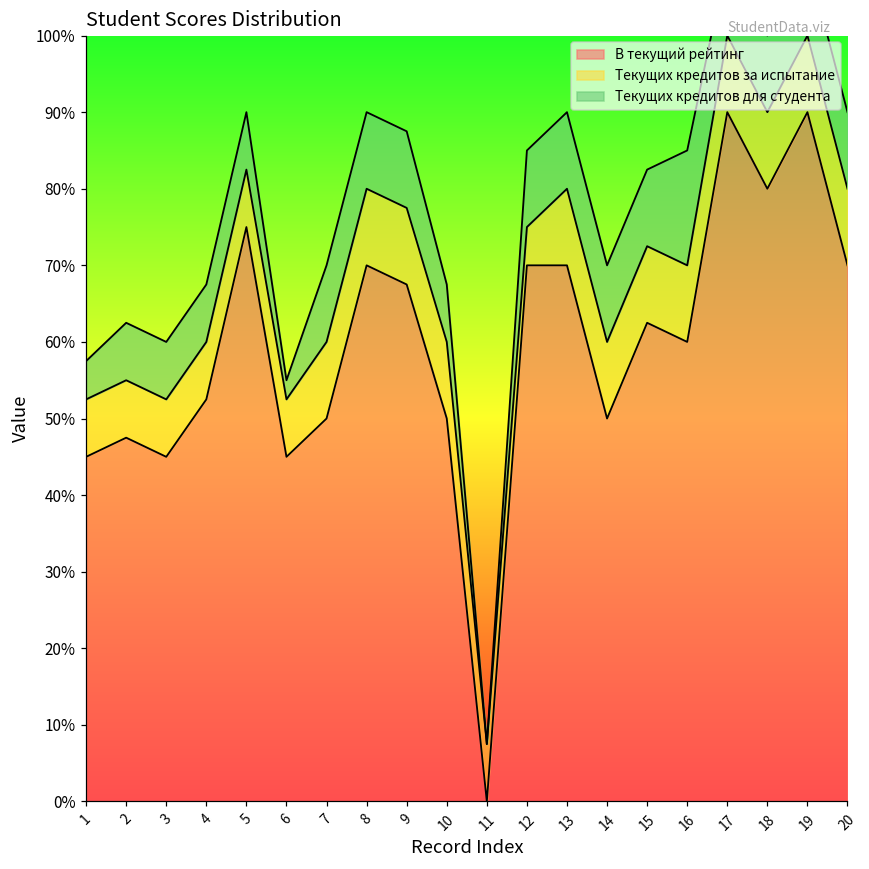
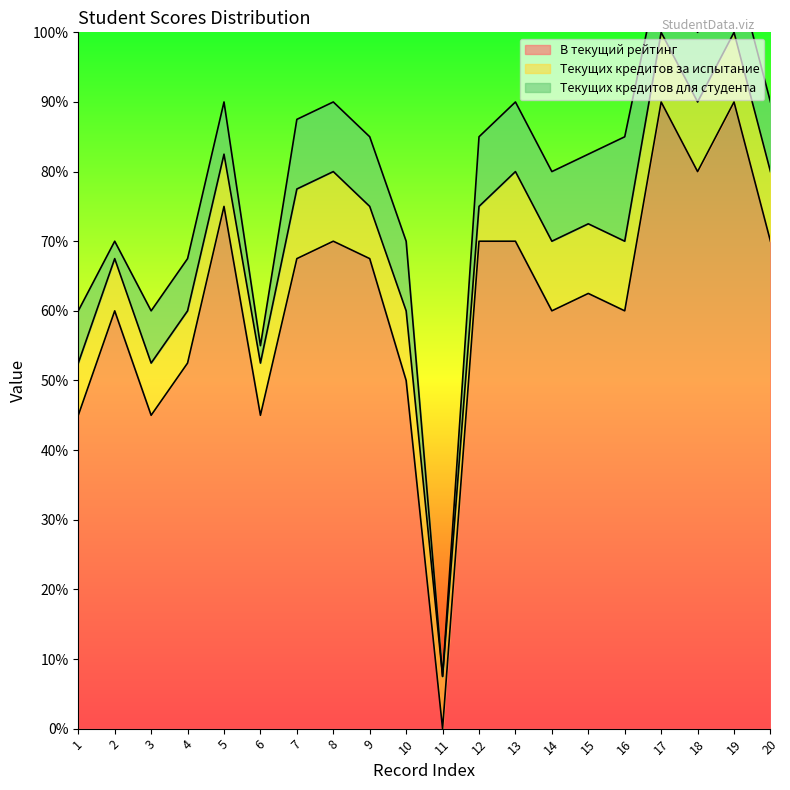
  {
    "В текущий рейтинг": {
      "1": "45%",
-     "2": "48%",
+     "2": "60%",
      "3": "45%",
      "4": "53%",
      "5": "75%",
      "6": "45%",
-     "7": "50%",
+     "7": "68%",
      "8": "70%",
      "9": "68%",
      "10": "50%",
      "11": "0%",
      "12": "70%",
      "13": "70%",
-     "14": "50%",
+     "14": "60%",
      "15": "63%",
      "16": "60%",
      "17": "90%",
      "18": "80%",
      "19": "90%",
      "20": "70%"
    },
    "Текущих кредитов за испытание": {
      "1": "8%",
      "2": "8%",
      "3": "8%",
      "4": "8%",
      "5": "8%",
      "6": "8%",
      "7": "10%",
      "8": "10%",
-     "9": "10%",
+     "9": "8%",
      "10": "10%",
      "12": "5%",
      "13": "10%",
      "14": "10%",
      "15": "10%",
      "16": "10%",
      "17": "10%",
      "18": "10%",
      "19": "10%",
      "20": "10%"
    },
    "Текущих кредитов для студента": {
-     "1": "5%",
-     "2": "8%",
+     "1": "8%",
+     "2": "3%",
      "3": "8%",
      "4": "8%",
      "5": "8%",
      "6": "3%",
      "7": "10%",
      "8": "10%",
      "9": "10%",
-     "10": "8%",
+     "10": "10%",
      "12": "10%",
      "13": "10%",
      "14": "10%",
      "15": "10%",
      "16": "15%",
      "18": "10%",
      "20": "10%"
    }
  }
